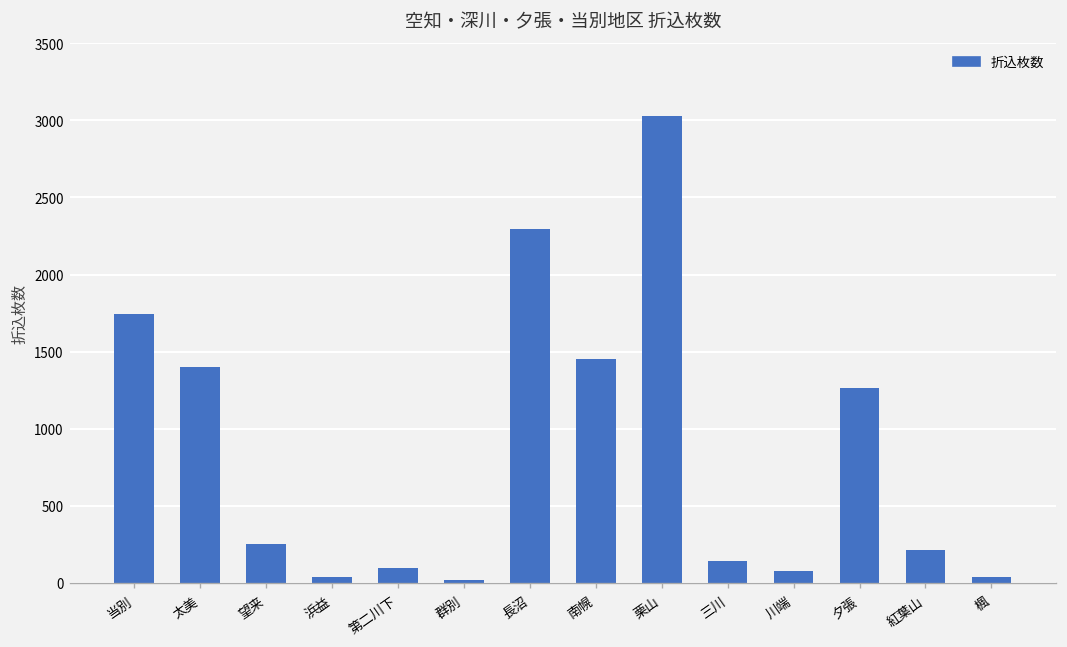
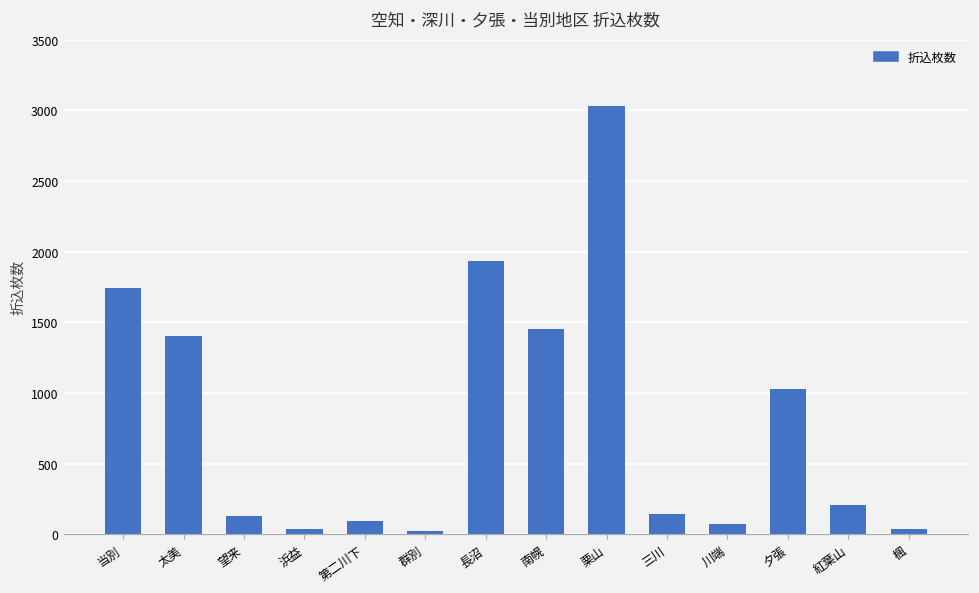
  {
    "当別": 1750,
    "太美": 1400,
-   "望来": 250,
+   "望来": 130,
    "浜益": 40,
    "第二川下": 100,
    "群別": 20,
-   "長沼": 2290,
+   "長沼": 1930,
    "南幌": 1460,
    "栗山": 3030,
    "三川": 140,
    "川端": 80,
-   "夕張": 1270,
+   "夕張": 1030,
    "紅葉山": 210,
    "楓": 40
  }
